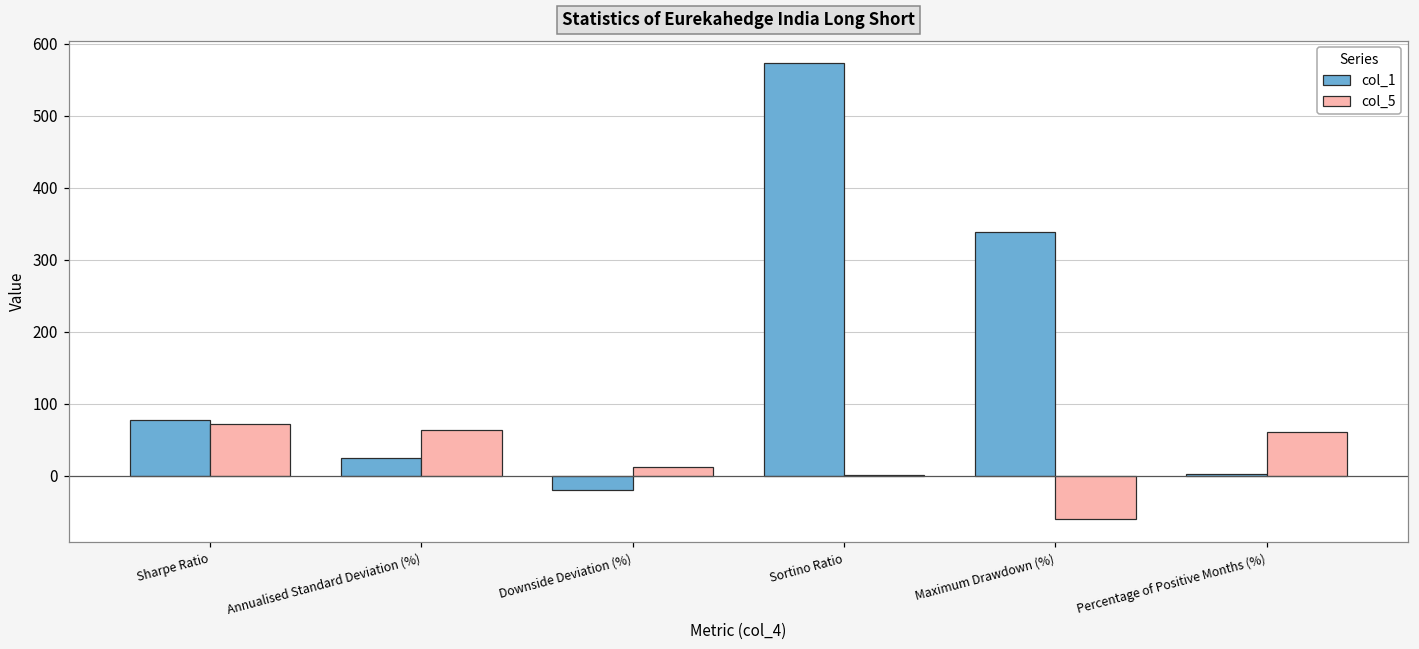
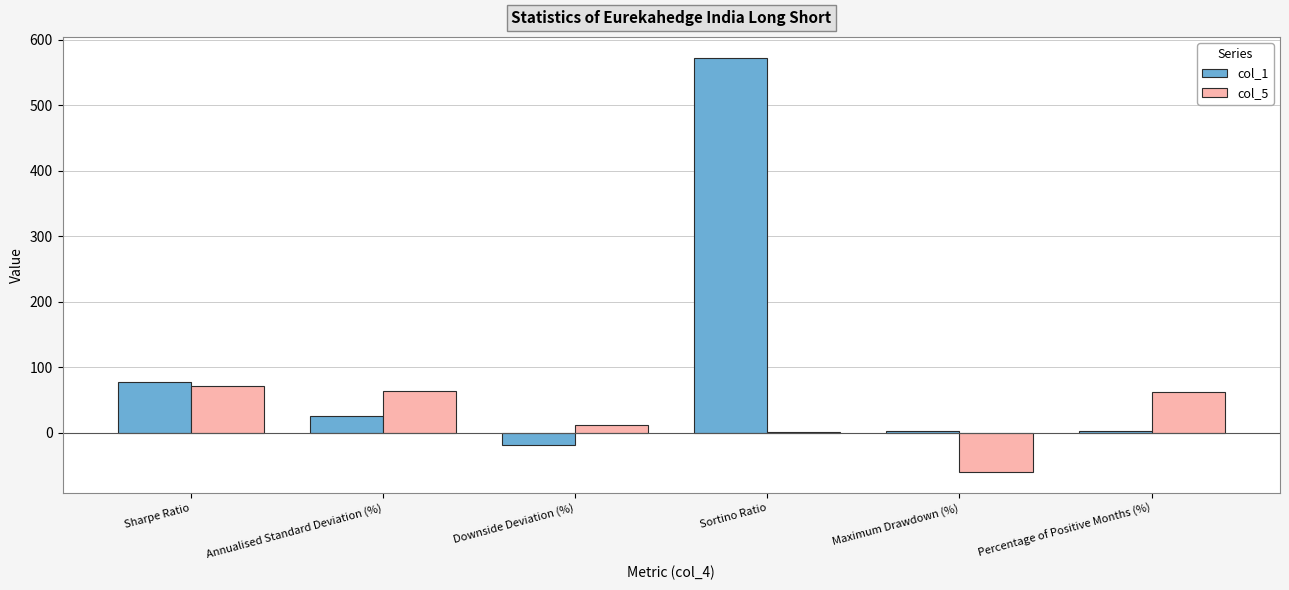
  {
    "col_1": {
      "Sharpe Ratio": 80,
      "Annualised Standard Deviation (%)": 20,
      "Downside Deviation (%)": -20,
      "Sortino Ratio": 570,
-     "Maximum Drawdown (%)": 340
+     "Maximum Drawdown (%)": 0
    },
    "col_5": {
      "Sharpe Ratio": 70,
      "Annualised Standard Deviation (%)": 60,
      "Downside Deviation (%)": 10,
      "Maximum Drawdown (%)": -60,
      "Percentage of Positive Months (%)": 60
    }
  }
